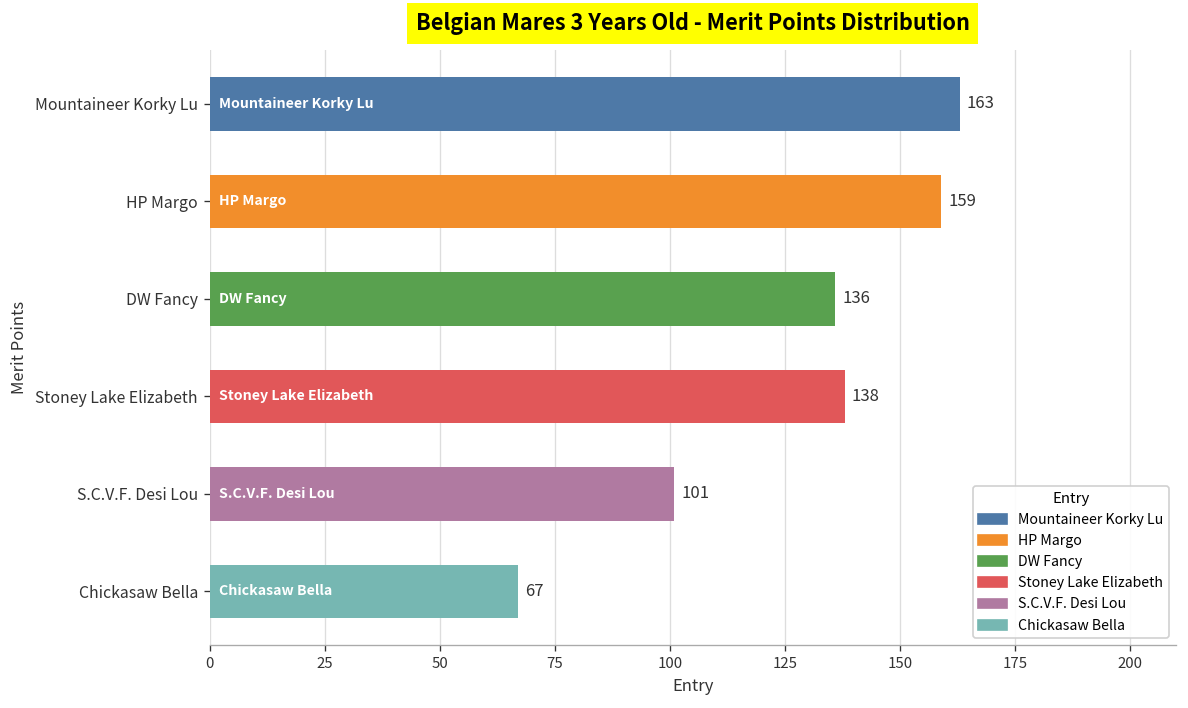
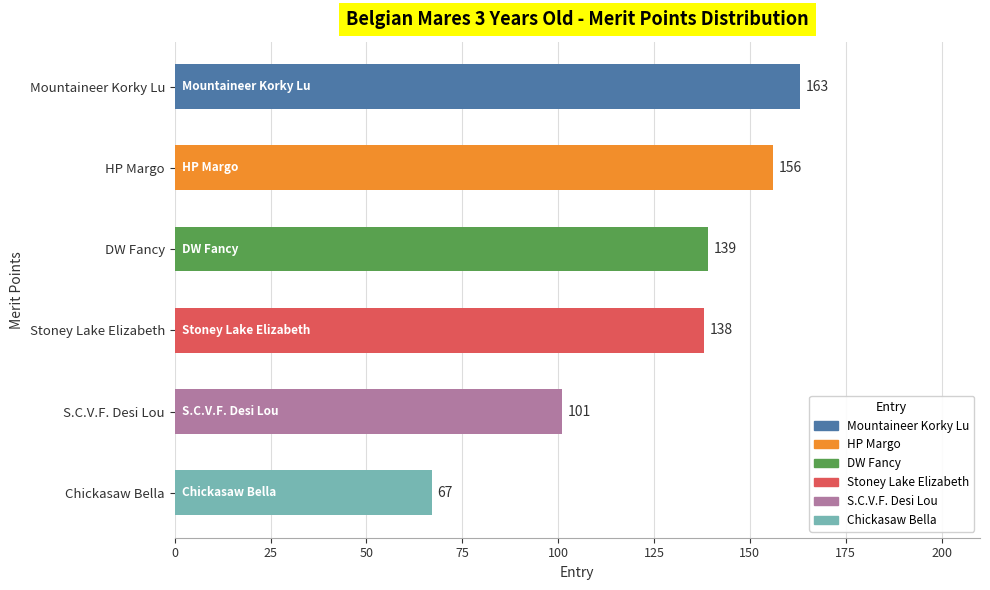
  {
    "Mountaineer Korky Lu": 163,
-   "HP Margo": 159,
-   "DW Fancy": 136,
+   "HP Margo": 156,
+   "DW Fancy": 139,
    "Stoney Lake Elizabeth": 138,
    "S.C.V.F. Desi Lou": 101,
    "Chickasaw Bella": 67
  }
